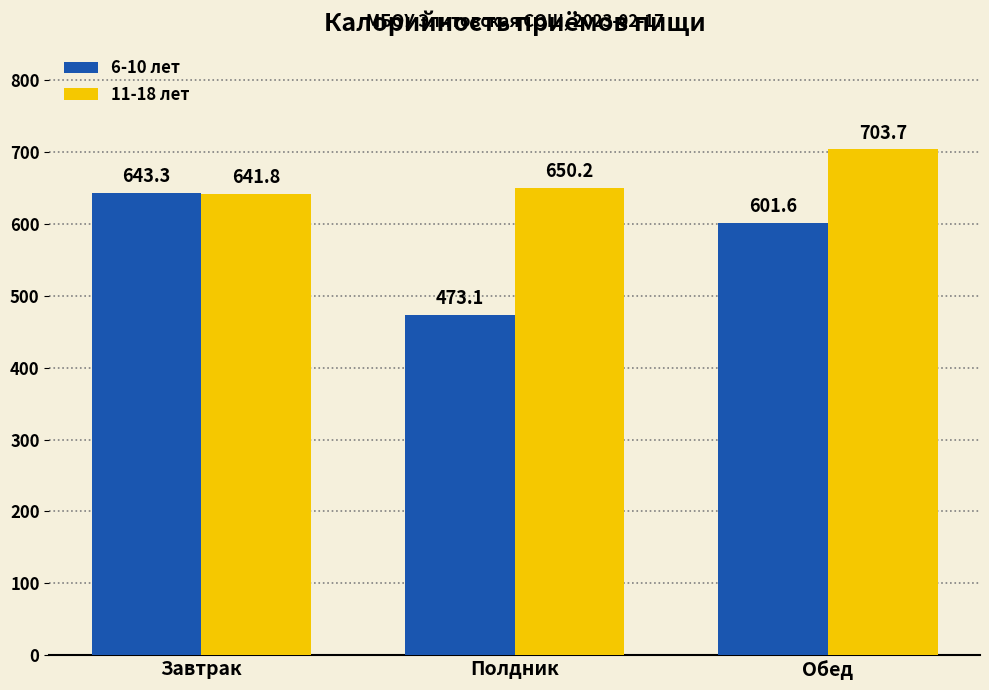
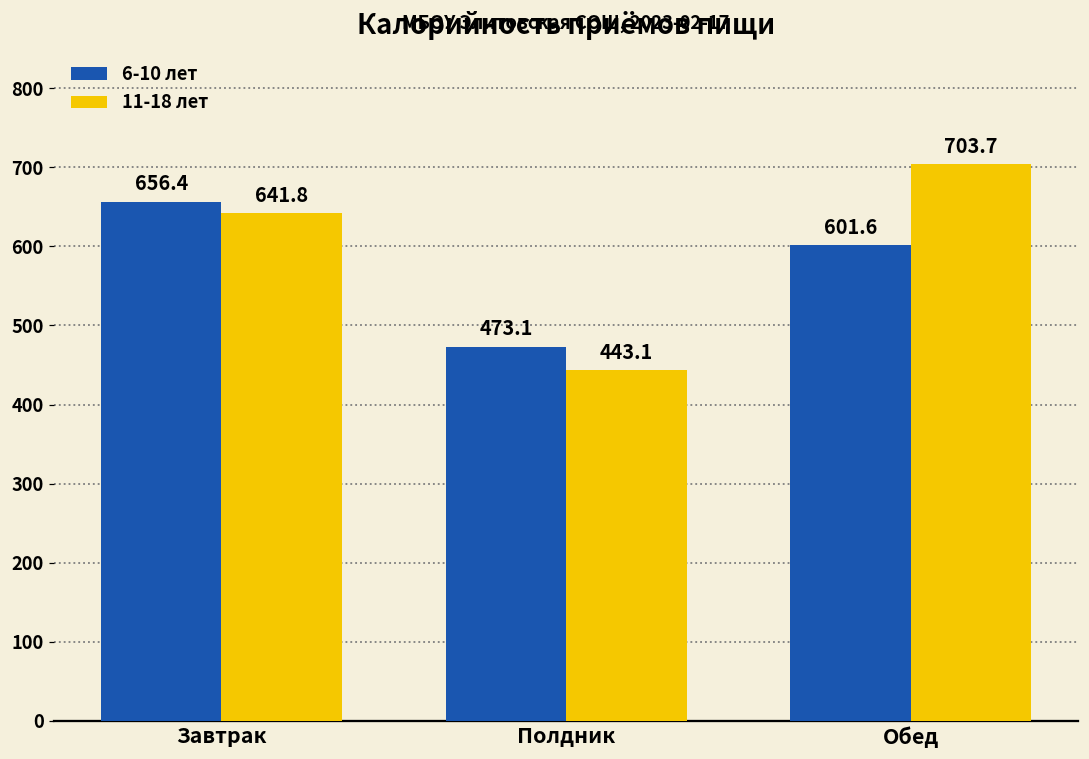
  {
    "6-10 лет": {
-     "Завтрак": 643.3,
+     "Завтрак": 656.4,
      "Полдник": 473.1,
      "Обед": 601.6
    },
    "11-18 лет": {
      "Завтрак": 641.8,
-     "Полдник": 650.2,
+     "Полдник": 443.1,
      "Обед": 703.7
    }
  }
